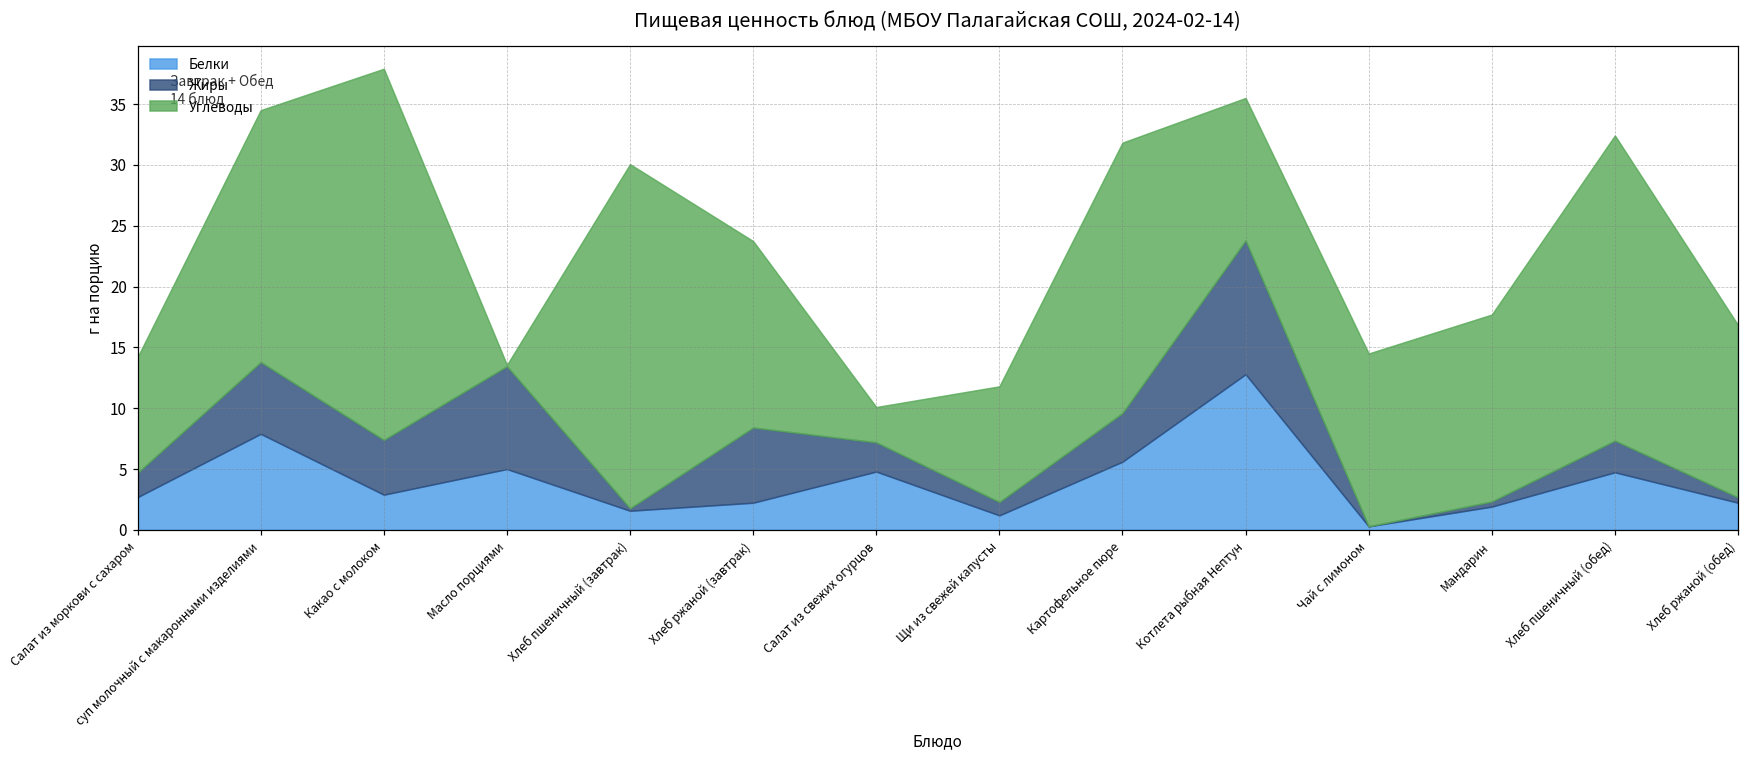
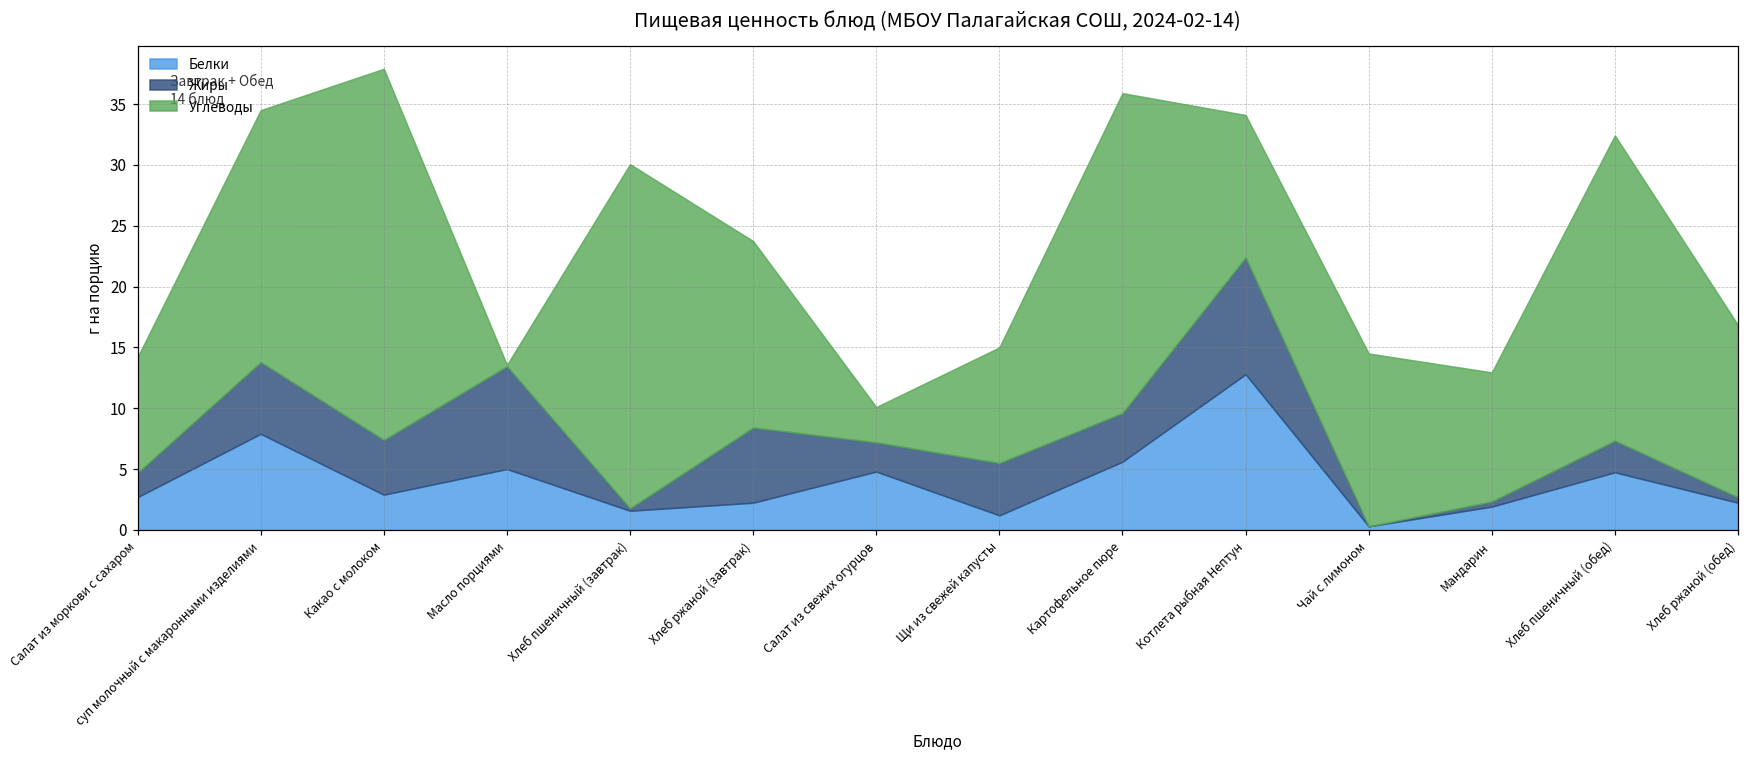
  {
    "Белки": {
      "Салат из моркови с сахаром": 2.7,
      "суп молочный с макаронными изделиями": 7.9,
      "Какао с молоком": 2.9,
      "Масло порциями": 5.0,
      "Хлеб ржаной (завтрак)": 2.2,
      "Салат из свежих огурцов": 4.8,
      "Щи из свежей капусты": 1.2,
      "Картофельное пюре": 5.6,
      "Котлета рыбная Нептун": 12.8,
      "Мандарин": 1.9,
      "Хлеб пшеничный (обед)": 4.7,
      "Хлеб ржаной (обед)": 2.2
    },
    "Жиры": {
      "Салат из моркови с сахаром": 2.0,
      "суп молочный с макаронными изделиями": 5.9,
      "Какао с молоком": 4.5,
      "Хлеб ржаной (завтрак)": 6.2,
      "Салат из свежих огурцов": 2.4,
-     "Щи из свежей капусты": 1.1,
+     "Щи из свежей капусты": 4.3,
      "Картофельное пюре": 4.0,
-     "Котлета рыбная Нептун": 11.0,
+     "Котлета рыбная Нептун": 9.6,
      "Мандарин": 0.4,
      "Хлеб пшеничный (обед)": 2.6,
      "Хлеб ржаной (обед)": 0.4
    },
    "Углеводы": {
      "Салат из моркови с сахаром": 9.5,
      "Какао с молоком": 30.5,
      "Хлеб пшеничный (завтрак)": 28.3,
      "Хлеб ржаной (завтрак)": 15.3,
      "Салат из свежих огурцов": 2.9,
      "Щи из свежей капусты": 9.5,
-     "Картофельное пюре": 22.2,
+     "Картофельное пюре": 26.3,
      "Котлета рыбная Нептун": 11.7,
      "Чай с лимоном": 14.2,
-     "Мандарин": 15.4,
+     "Мандарин": 10.6,
      "Хлеб пшеничный (обед)": 25.1,
      "Хлеб ржаной (обед)": 14.2
    }
  }
